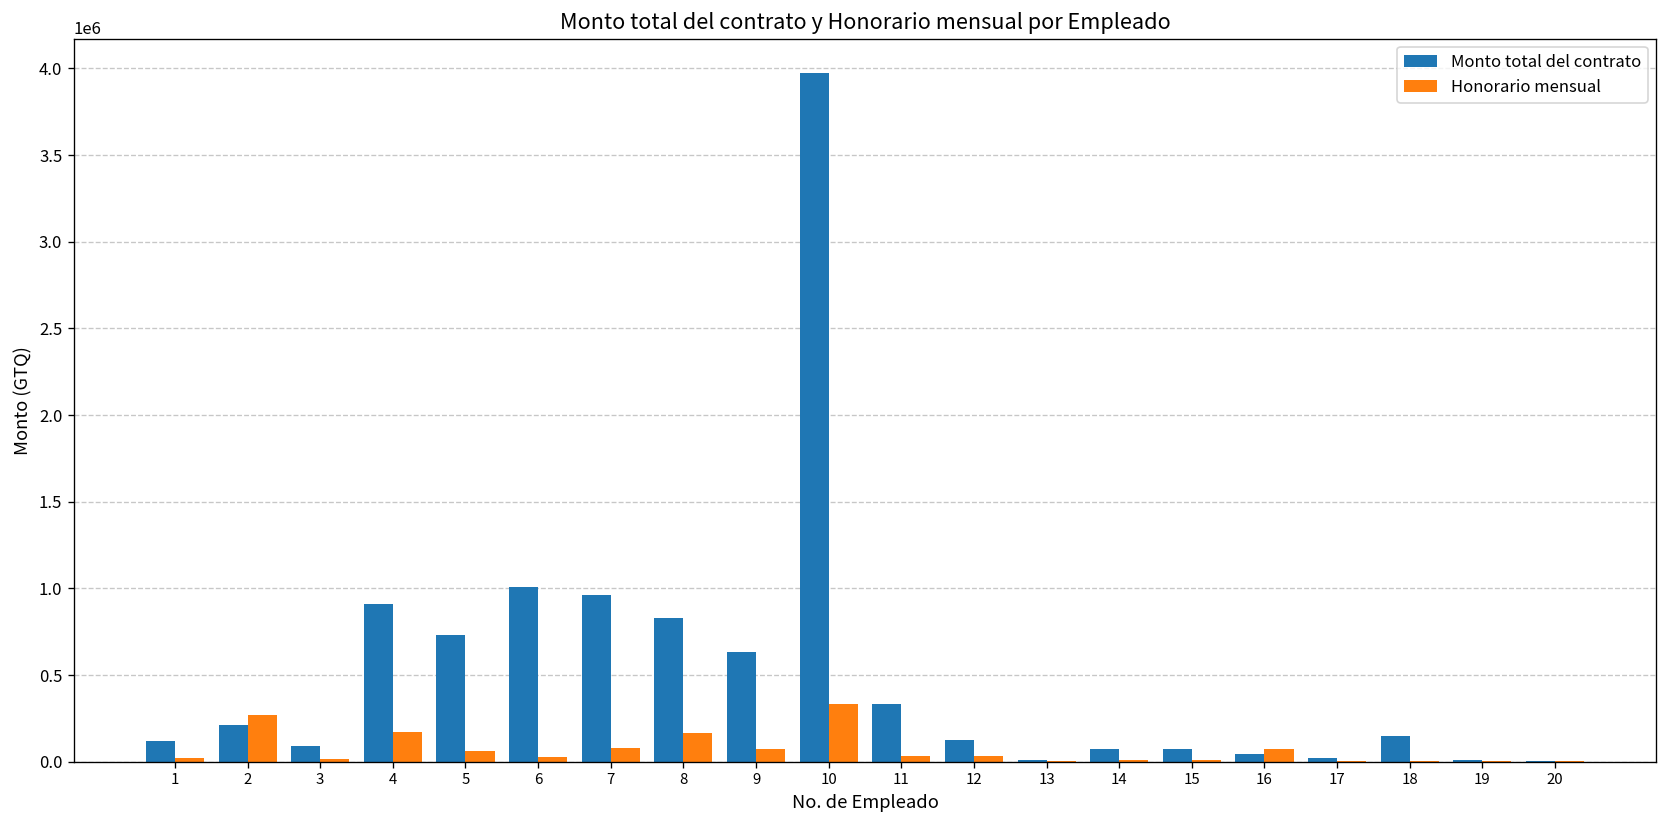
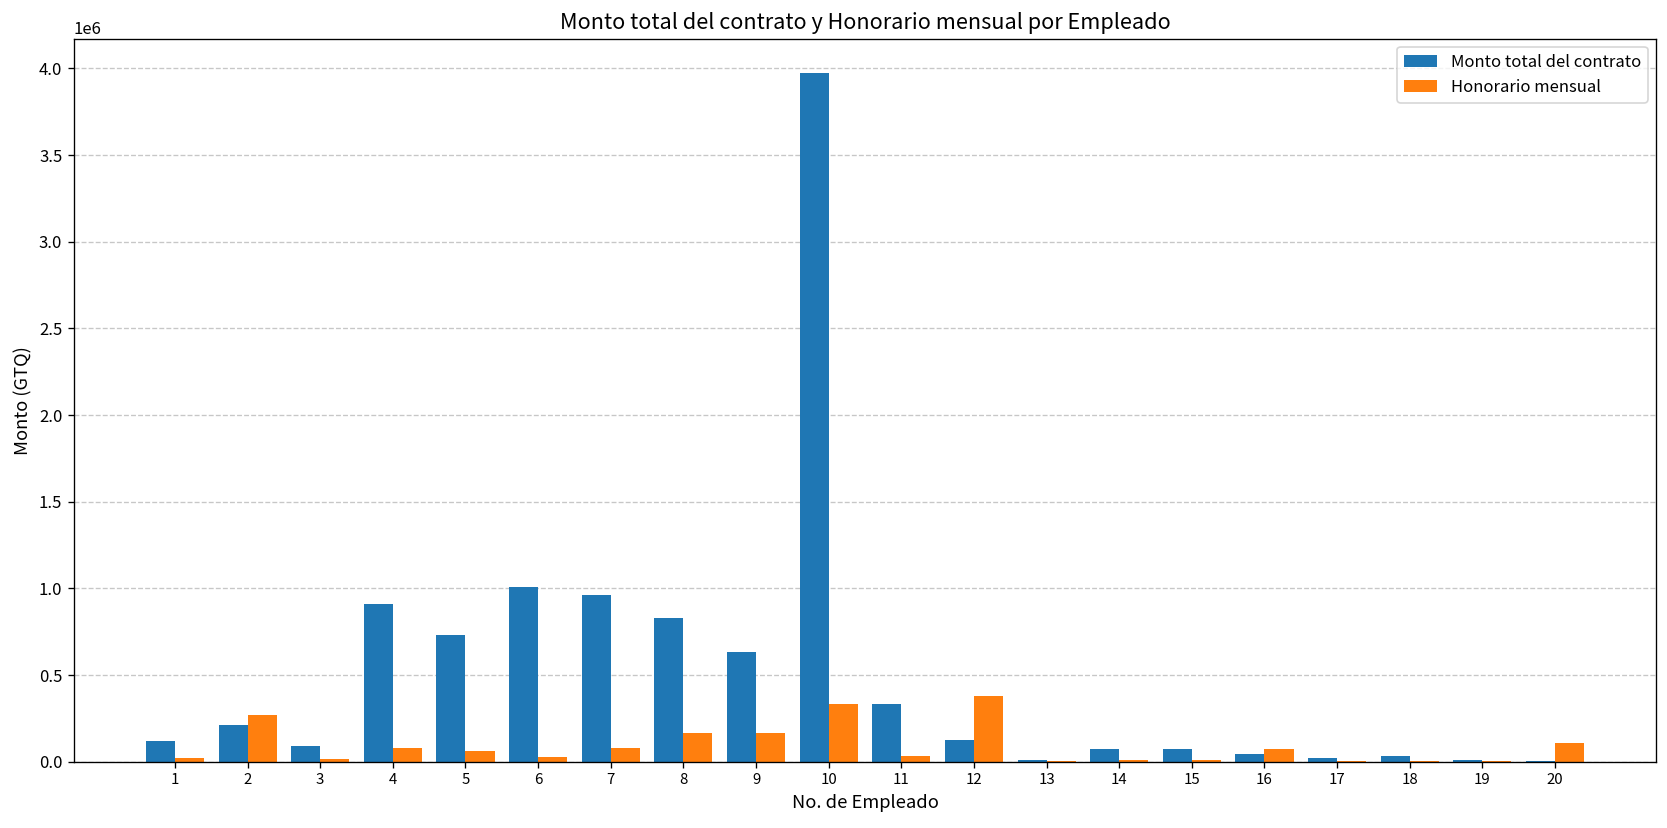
  {
    "Monto total del contrato": {
      "1": 120000,
      "2": 210000,
      "3": 90000,
      "4": 910000,
      "5": 730000,
      "6": 1010000,
      "7": 960000,
      "8": 830000,
      "9": 630000,
      "10": 3970000,
      "11": 330000,
      "12": 120000,
      "14": 70000,
      "15": 70000,
      "16": 50000,
      "17": 20000,
-     "18": 150000
+     "18": 30000
    },
    "Honorario mensual": {
      "1": 20000,
      "2": 270000,
-     "4": 170000,
+     "4": 80000,
      "5": 60000,
      "6": 30000,
      "7": 80000,
      "8": 170000,
-     "9": 70000,
+     "9": 170000,
      "10": 330000,
      "11": 30000,
-     "12": 30000,
+     "12": 380000,
      "16": 70000,
-     "20": 0
+     "20": 110000
    }
  }
